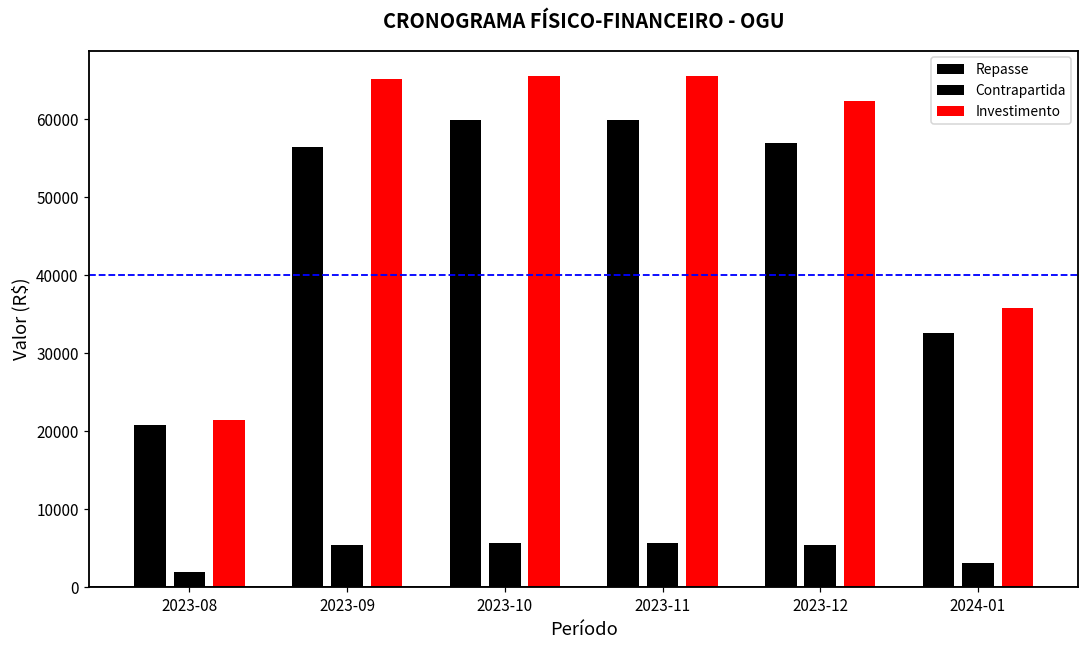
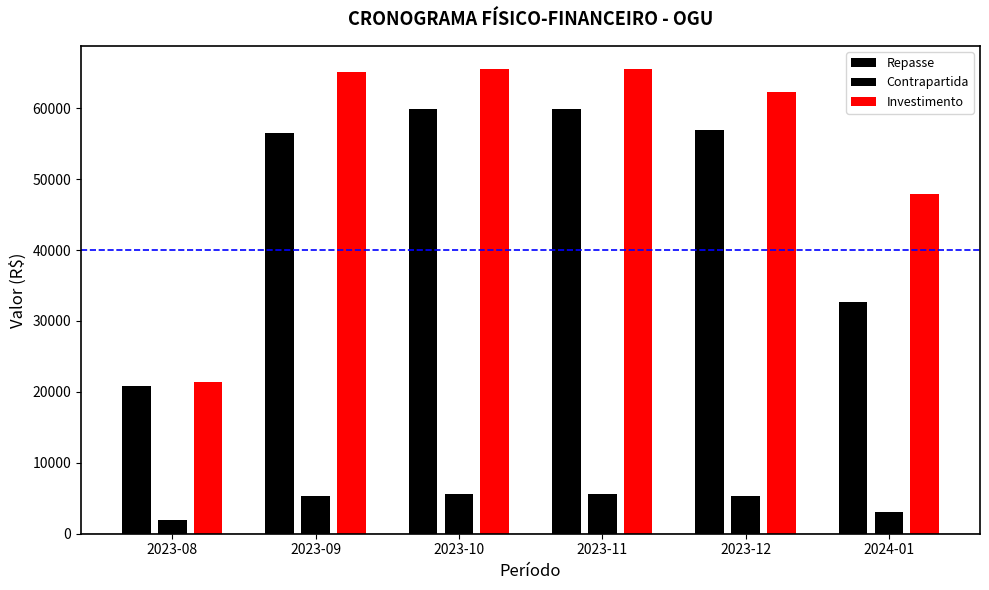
  {
    "Investimento": {
      "2023-08": 21000,
      "2023-09": 65000,
      "2023-10": 66000,
      "2023-11": 66000,
      "2023-12": 62000,
-     "2024-01": 36000
+     "2024-01": 48000
    }
  }
